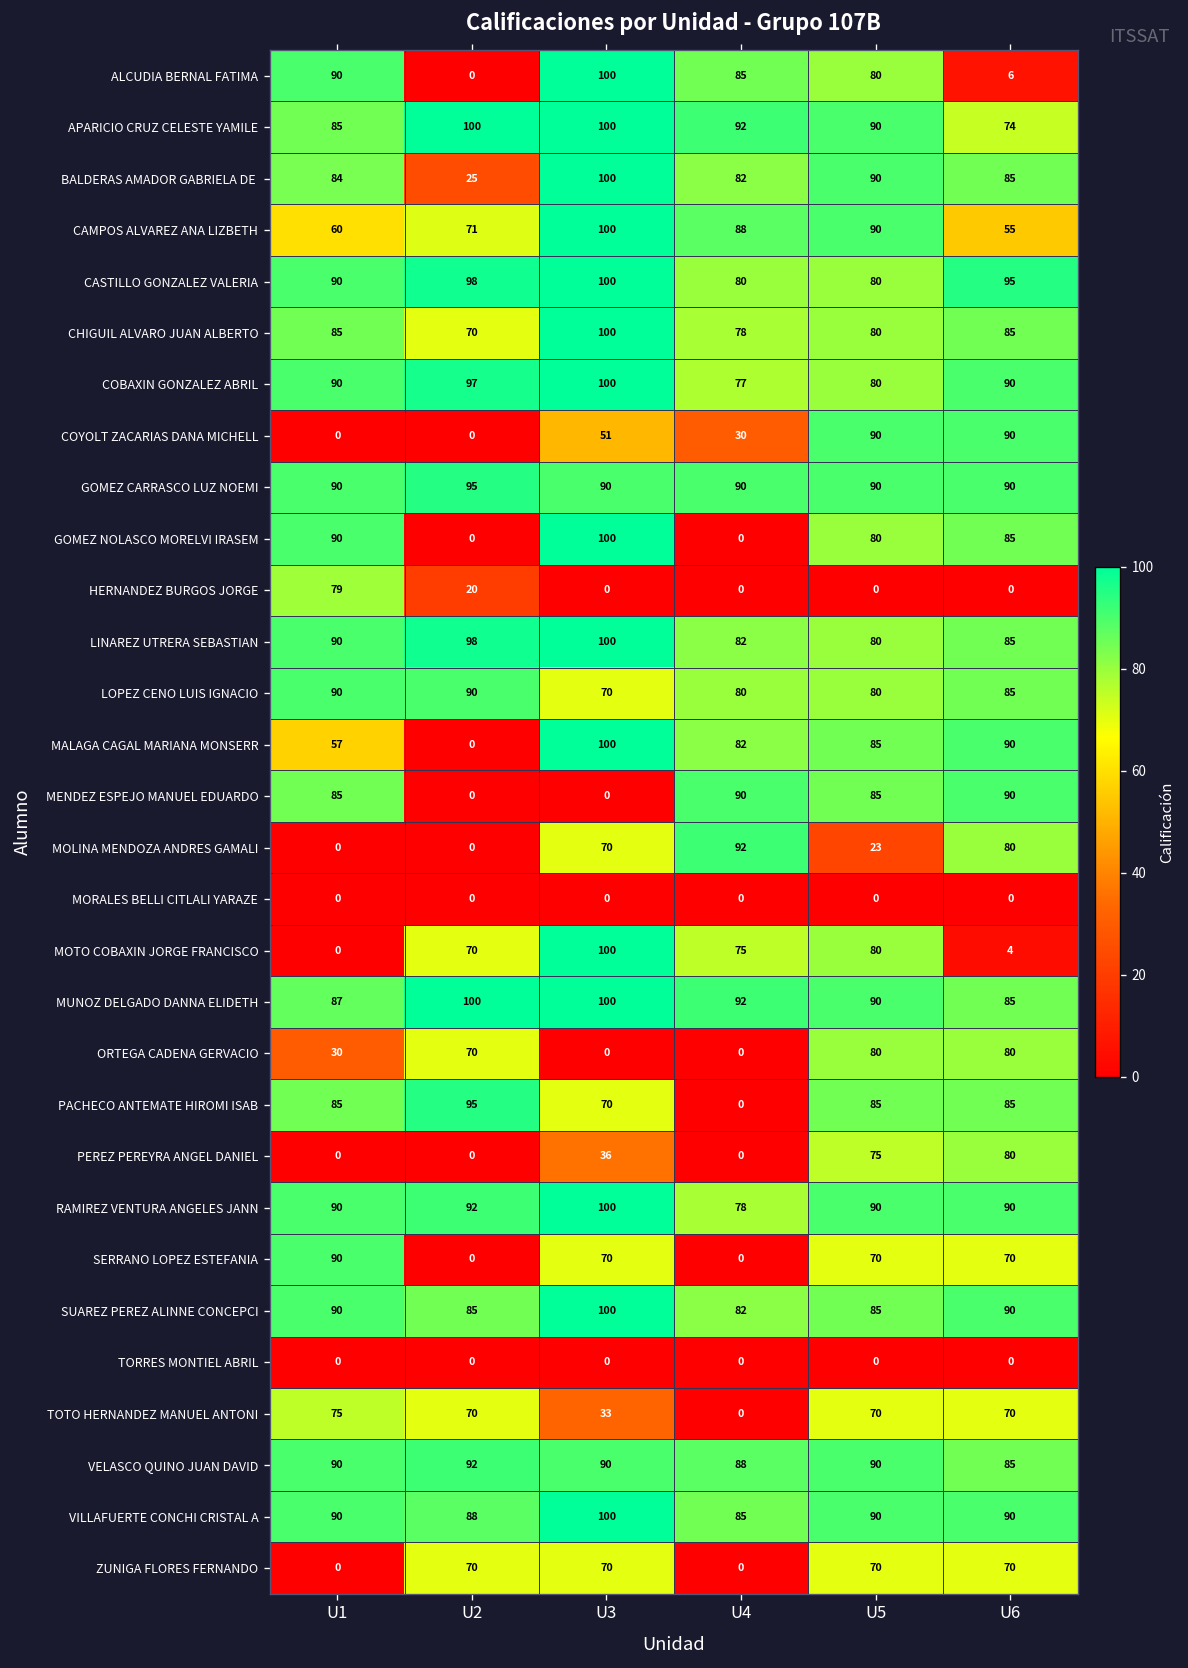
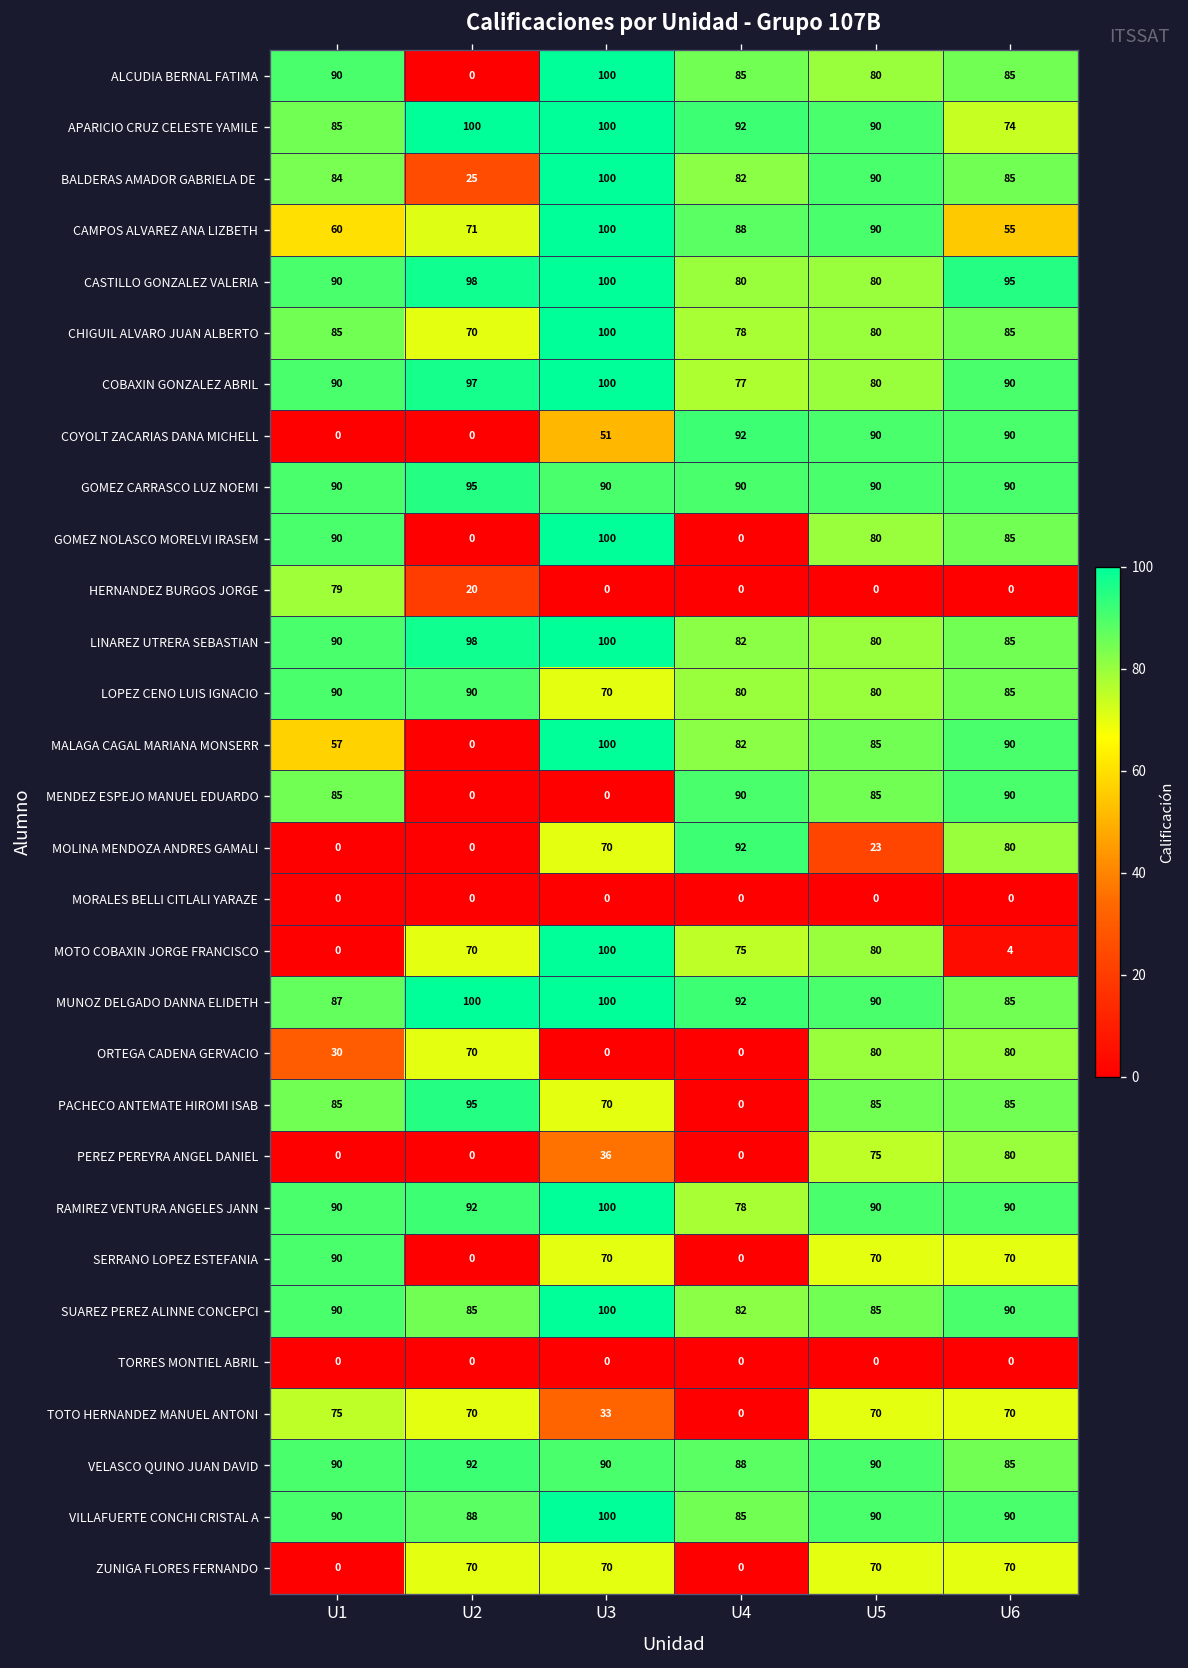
  {
    "ALCUDIA BERNAL FATIMA": {
      "U1": 90,
      "U2": 0,
      "U3": 100,
      "U4": 85,
      "U5": 80,
-     "U6": 6
+     "U6": 85
    },
    "APARICIO CRUZ CELESTE YAMILE": {
      "U1": 85,
      "U2": 100,
      "U3": 100,
      "U4": 92,
      "U5": 90,
      "U6": 74
    },
    "BALDERAS AMADOR GABRIELA DE": {
      "U1": 84,
      "U2": 25,
      "U3": 100,
      "U4": 82,
      "U5": 90,
      "U6": 85
    },
    "CAMPOS ALVAREZ ANA LIZBETH": {
      "U1": 60,
      "U2": 71,
      "U3": 100,
      "U4": 88,
      "U5": 90,
      "U6": 55
    },
    "CASTILLO GONZALEZ VALERIA": {
      "U1": 90,
      "U2": 98,
      "U3": 100,
      "U4": 80,
      "U5": 80,
      "U6": 95
    },
    "CHIGUIL ALVARO JUAN ALBERTO": {
      "U1": 85,
      "U2": 70,
      "U3": 100,
      "U4": 78,
      "U5": 80,
      "U6": 85
    },
    "COBAXIN GONZALEZ ABRIL": {
      "U1": 90,
      "U2": 97,
      "U3": 100,
      "U4": 77,
      "U5": 80,
      "U6": 90
    },
    "COYOLT ZACARIAS DANA MICHELL": {
      "U1": 0,
      "U2": 0,
      "U3": 51,
-     "U4": 30,
+     "U4": 92,
      "U5": 90,
      "U6": 90
    },
    "GOMEZ CARRASCO LUZ NOEMI": {
      "U1": 90,
      "U2": 95,
      "U3": 90,
      "U4": 90,
      "U5": 90,
      "U6": 90
    },
    "GOMEZ NOLASCO MORELVI IRASEM": {
      "U1": 90,
      "U2": 0,
      "U3": 100,
      "U4": 0,
      "U5": 80,
      "U6": 85
    },
    "HERNANDEZ BURGOS JORGE": {
      "U1": 79,
      "U2": 20,
      "U3": 0,
      "U4": 0,
      "U5": 0,
      "U6": 0
    },
    "LINAREZ UTRERA SEBASTIAN": {
      "U1": 90,
      "U2": 98,
      "U3": 100,
      "U4": 82,
      "U5": 80,
      "U6": 85
    },
    "LOPEZ CENO LUIS IGNACIO": {
      "U1": 90,
      "U2": 90,
      "U3": 70,
      "U4": 80,
      "U5": 80,
      "U6": 85
    },
    "MALAGA CAGAL MARIANA MONSERR": {
      "U1": 57,
      "U2": 0,
      "U3": 100,
      "U4": 82,
      "U5": 85,
      "U6": 90
    },
    "MENDEZ ESPEJO MANUEL EDUARDO": {
      "U1": 85,
      "U2": 0,
      "U3": 0,
      "U4": 90,
      "U5": 85,
      "U6": 90
    },
    "MOLINA MENDOZA ANDRES GAMALI": {
      "U1": 0,
      "U2": 0,
      "U3": 70,
      "U4": 92,
      "U5": 23,
      "U6": 80
    },
    "MORALES BELLI CITLALI YARAZE": {
      "U1": 0,
      "U2": 0,
      "U3": 0,
      "U4": 0,
      "U5": 0,
      "U6": 0
    },
    "MOTO COBAXIN JORGE FRANCISCO": {
      "U1": 0,
      "U2": 70,
      "U3": 100,
      "U4": 75,
      "U5": 80,
      "U6": 4
    },
    "MUNOZ DELGADO DANNA ELIDETH": {
      "U1": 87,
      "U2": 100,
      "U3": 100,
      "U4": 92,
      "U5": 90,
      "U6": 85
    },
    "ORTEGA CADENA GERVACIO": {
      "U1": 30,
      "U2": 70,
      "U3": 0,
      "U4": 0,
      "U5": 80,
      "U6": 80
    },
    "PACHECO ANTEMATE HIROMI ISAB": {
      "U1": 85,
      "U2": 95,
      "U3": 70,
      "U4": 0,
      "U5": 85,
      "U6": 85
    },
    "PEREZ PEREYRA ANGEL DANIEL": {
      "U1": 0,
      "U2": 0,
      "U3": 36,
      "U4": 0,
      "U5": 75,
      "U6": 80
    },
    "RAMIREZ VENTURA ANGELES JANN": {
      "U1": 90,
      "U2": 92,
      "U3": 100,
      "U4": 78,
      "U5": 90,
      "U6": 90
    },
    "SERRANO LOPEZ ESTEFANIA": {
      "U1": 90,
      "U2": 0,
      "U3": 70,
      "U4": 0,
      "U5": 70,
      "U6": 70
    },
    "SUAREZ PEREZ ALINNE CONCEPCI": {
      "U1": 90,
      "U2": 85,
      "U3": 100,
      "U4": 82,
      "U5": 85,
      "U6": 90
    },
    "TORRES MONTIEL ABRIL": {
      "U1": 0,
      "U2": 0,
      "U3": 0,
      "U4": 0,
      "U5": 0,
      "U6": 0
    },
    "TOTO HERNANDEZ MANUEL ANTONI": {
      "U1": 75,
      "U2": 70,
      "U3": 33,
      "U4": 0,
      "U5": 70,
      "U6": 70
    },
    "VELASCO QUINO JUAN DAVID": {
      "U1": 90,
      "U2": 92,
      "U3": 90,
      "U4": 88,
      "U5": 90,
      "U6": 85
    },
    "VILLAFUERTE CONCHI CRISTAL A": {
      "U1": 90,
      "U2": 88,
      "U3": 100,
      "U4": 85,
      "U5": 90,
      "U6": 90
    },
    "ZUNIGA FLORES FERNANDO": {
      "U1": 0,
      "U2": 70,
      "U3": 70,
      "U4": 0,
      "U5": 70,
      "U6": 70
    }
  }
